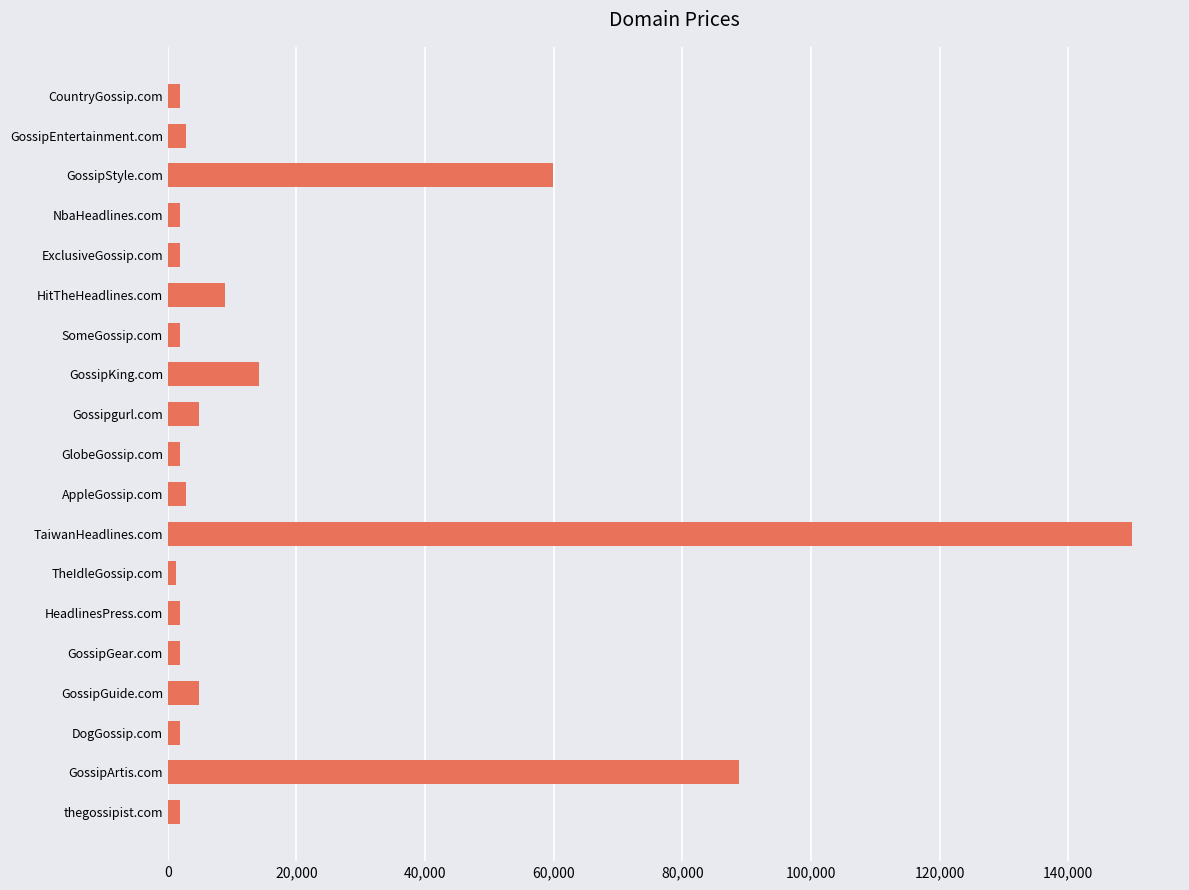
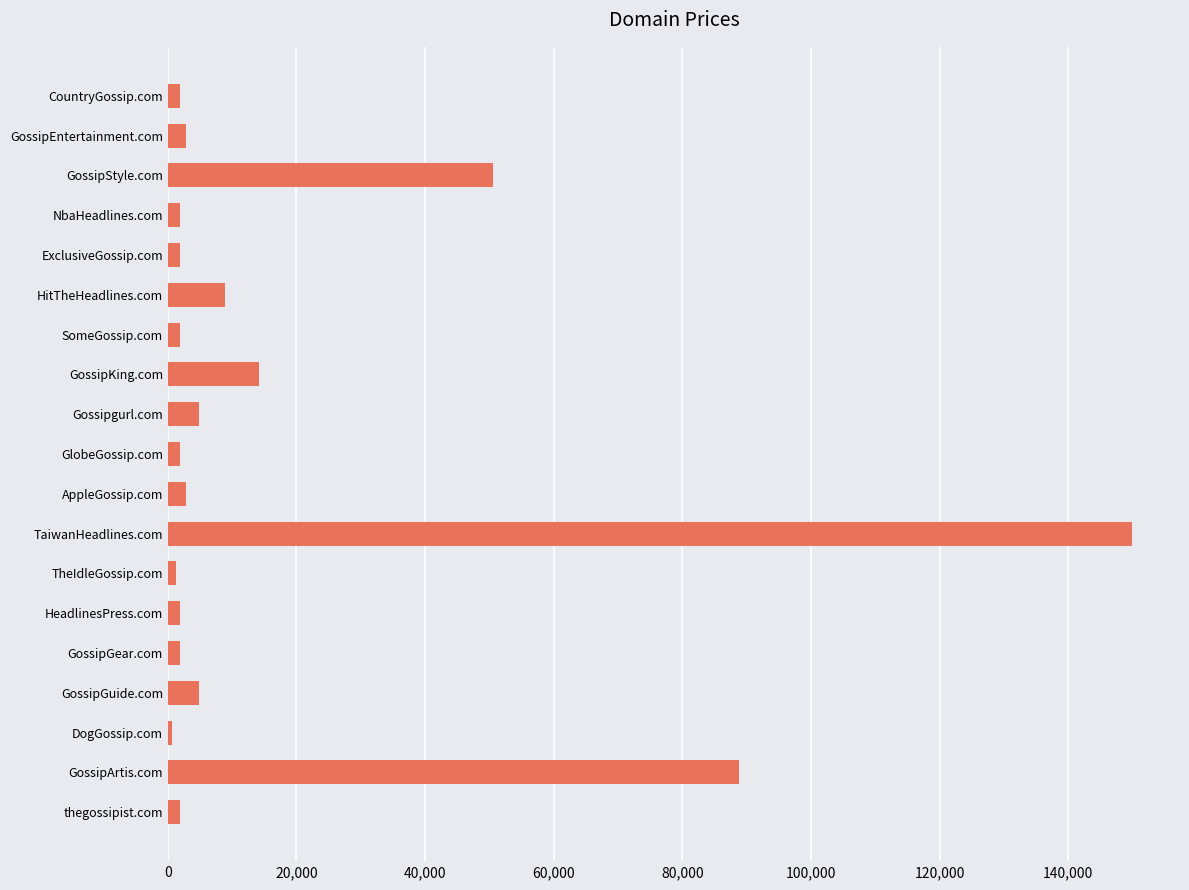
  {
    "CountryGossip.com": "2,000",
    "GossipEntertainment.com": "3,000",
-   "GossipStyle.com": "60,000",
+   "GossipStyle.com": "51,000",
    "NbaHeadlines.com": "2,000",
    "ExclusiveGossip.com": "2,000",
    "HitTheHeadlines.com": "9,000",
    "SomeGossip.com": "2,000",
    "GossipKing.com": "14,000",
    "Gossipgurl.com": "5,000",
    "GlobeGossip.com": "2,000",
    "AppleGossip.com": "3,000",
    "TaiwanHeadlines.com": "150,000",
    "TheIdleGossip.com": "1,000",
    "HeadlinesPress.com": "2,000",
    "GossipGear.com": "2,000",
    "GossipGuide.com": "5,000",
-   "DogGossip.com": "2,000",
+   "DogGossip.com": "1,000",
    "GossipArtis.com": "89,000",
    "thegossipist.com": "2,000"
  }
